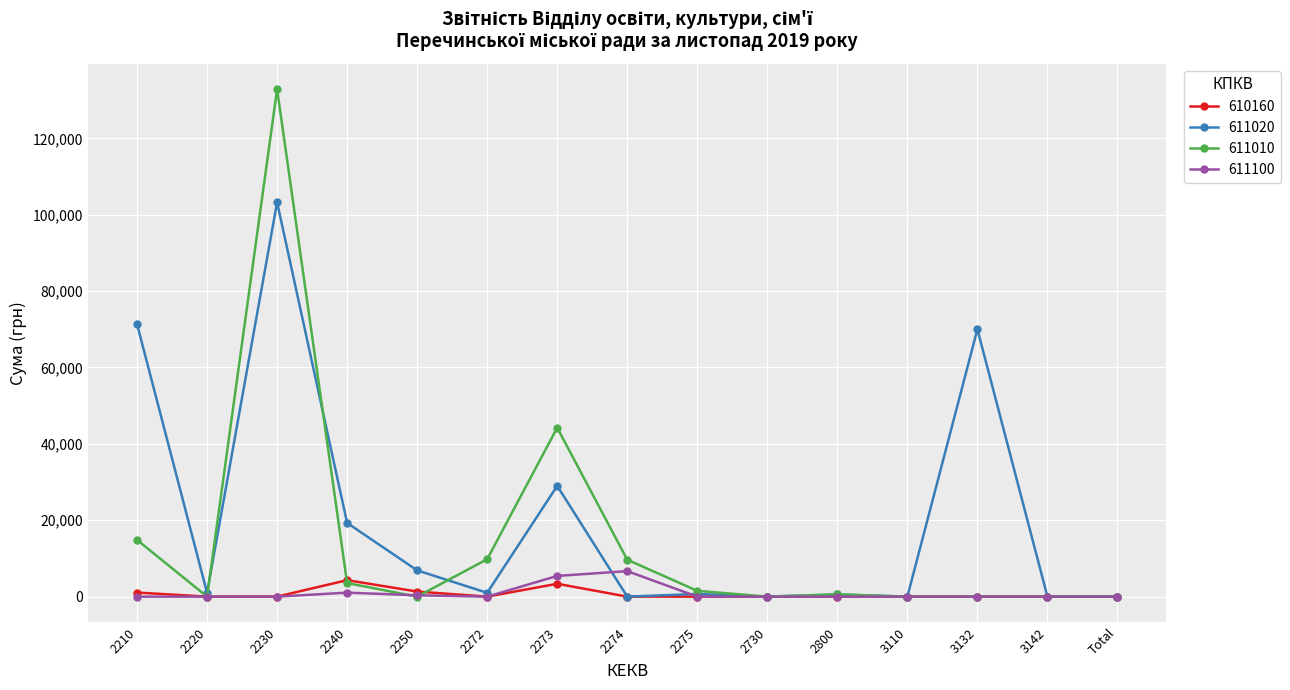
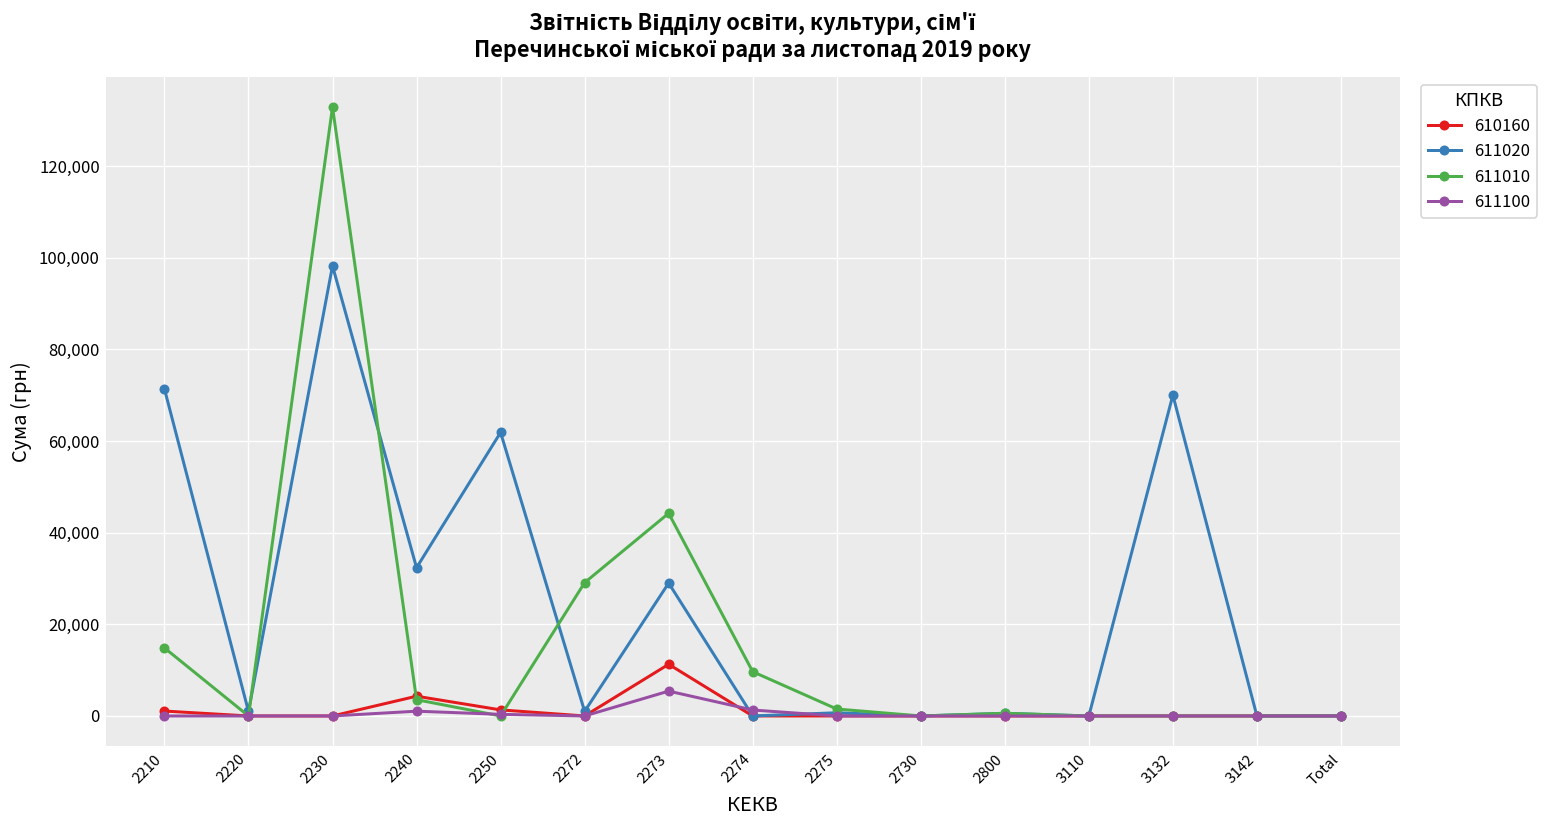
  {
    "610160": {
      "2210": "1,000",
      "2240": "4,000",
      "2250": "1,000",
-     "2273": "3,000"
+     "2273": "11,000"
    },
    "611020": {
      "2210": "71,000",
      "2220": "1,000",
-     "2230": "103,000",
-     "2240": "19,000",
-     "2250": "7,000",
+     "2230": "98,000",
+     "2240": "32,000",
+     "2250": "62,000",
      "2272": "1,000",
      "2273": "29,000",
      "2275": "1,000",
      "3132": "70,000"
    },
    "611010": {
      "2210": "15,000",
      "2230": "133,000",
      "2240": "4,000",
-     "2272": "10,000",
+     "2272": "29,000",
      "2273": "44,000",
      "2274": "10,000",
      "2275": "2,000"
    },
    "611100": {
      "2210": "0",
      "2240": "1,000",
      "2273": "5,000",
-     "2274": "7,000"
+     "2274": "1,000"
    }
  }
